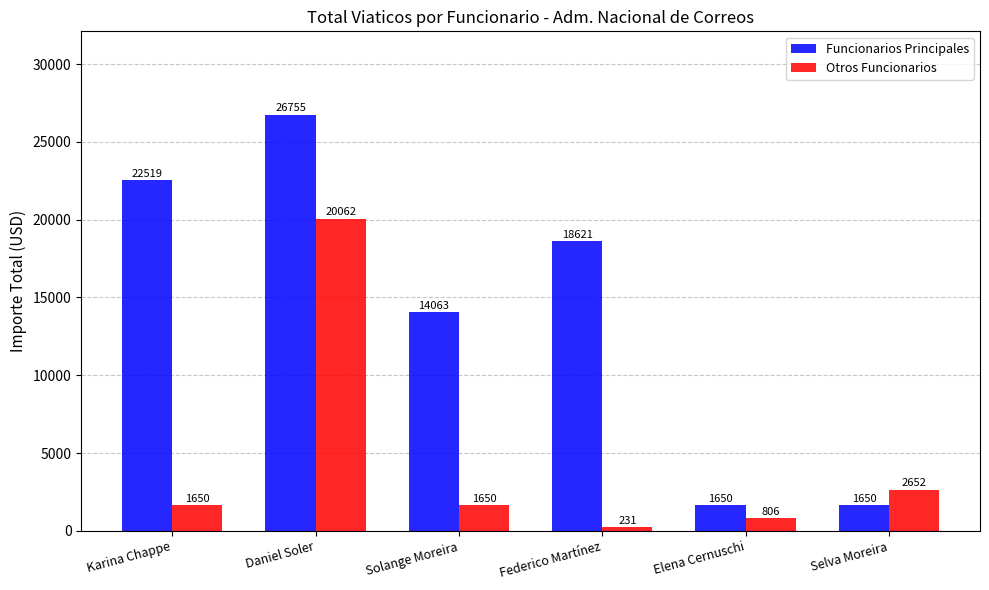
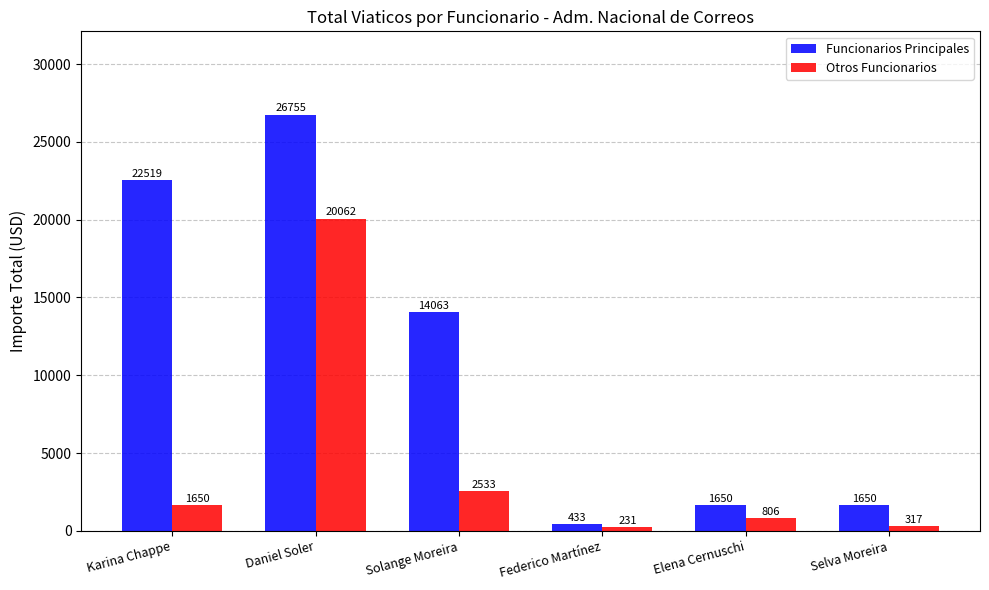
  {
    "Funcionarios Principales": {
      "Karina Chappe": 22519,
      "Daniel Soler": 26755,
      "Solange Moreira": 14063,
-     "Federico Martínez": 18621,
+     "Federico Martínez": 433,
      "Elena Cernuschi": 1650,
      "Selva Moreira": 1650
    },
    "Otros Funcionarios": {
      "Karina Chappe": 1650,
      "Daniel Soler": 20062,
-     "Solange Moreira": 1650,
+     "Solange Moreira": 2533,
      "Federico Martínez": 231,
      "Elena Cernuschi": 806,
-     "Selva Moreira": 2652
+     "Selva Moreira": 317
    }
  }
